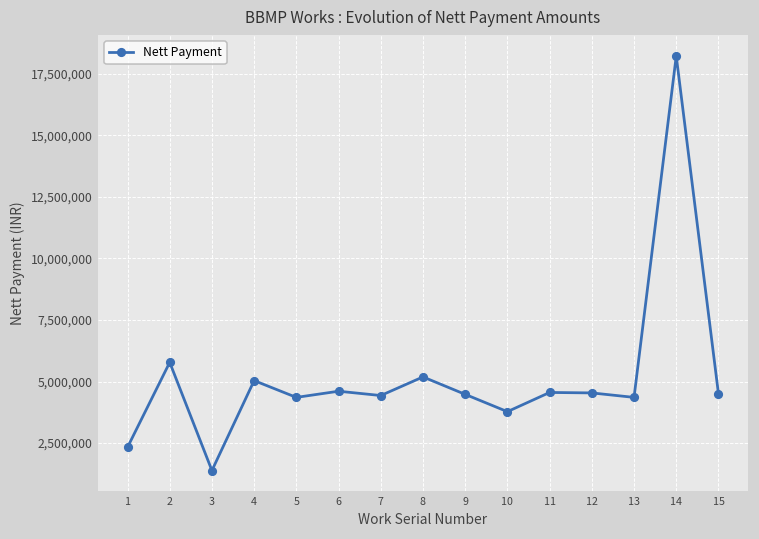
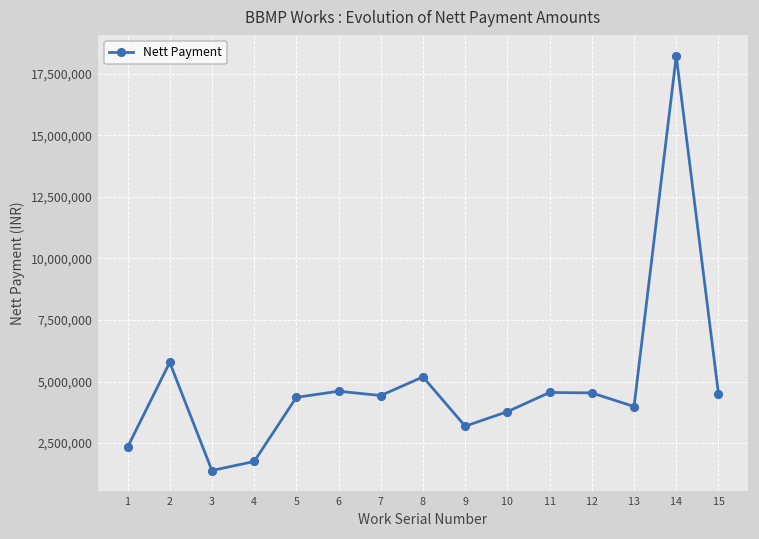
  {
    "1": "2,300,000",
    "2": "5,800,000",
    "3": "1,400,000",
-   "4": "5,000,000",
+   "4": "1,800,000",
    "5": "4,400,000",
    "6": "4,600,000",
    "7": "4,400,000",
    "8": "5,200,000",
-   "9": "4,500,000",
+   "9": "3,200,000",
    "10": "3,800,000",
    "11": "4,600,000",
    "12": "4,500,000",
-   "13": "4,400,000",
+   "13": "4,000,000",
    "14": "18,200,000",
    "15": "4,500,000"
  }
